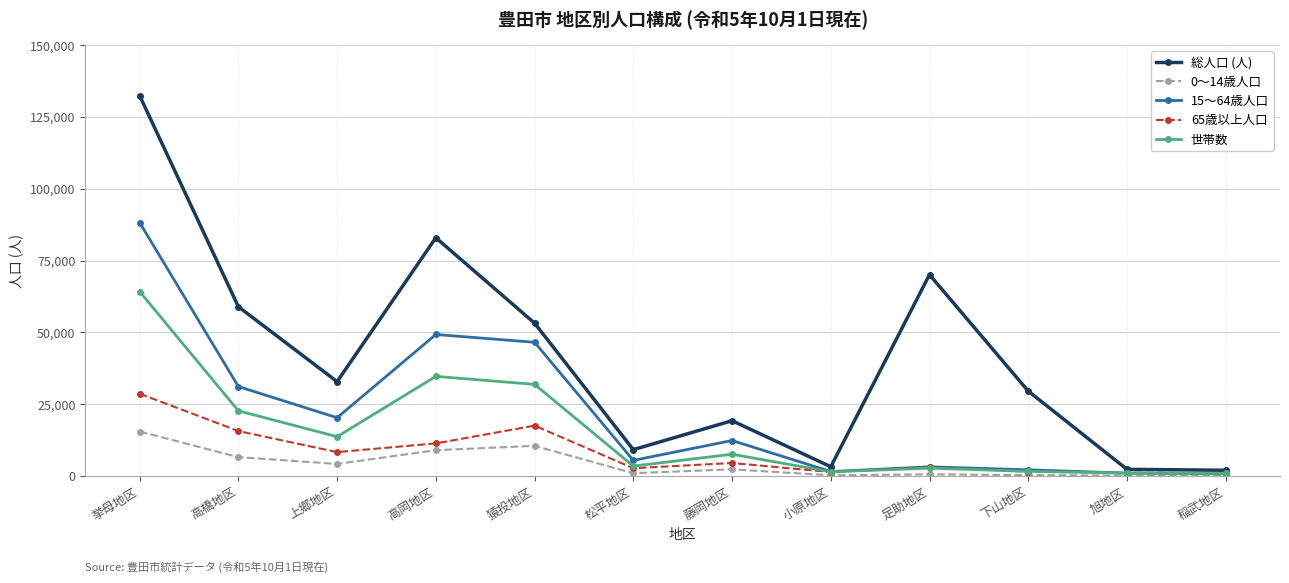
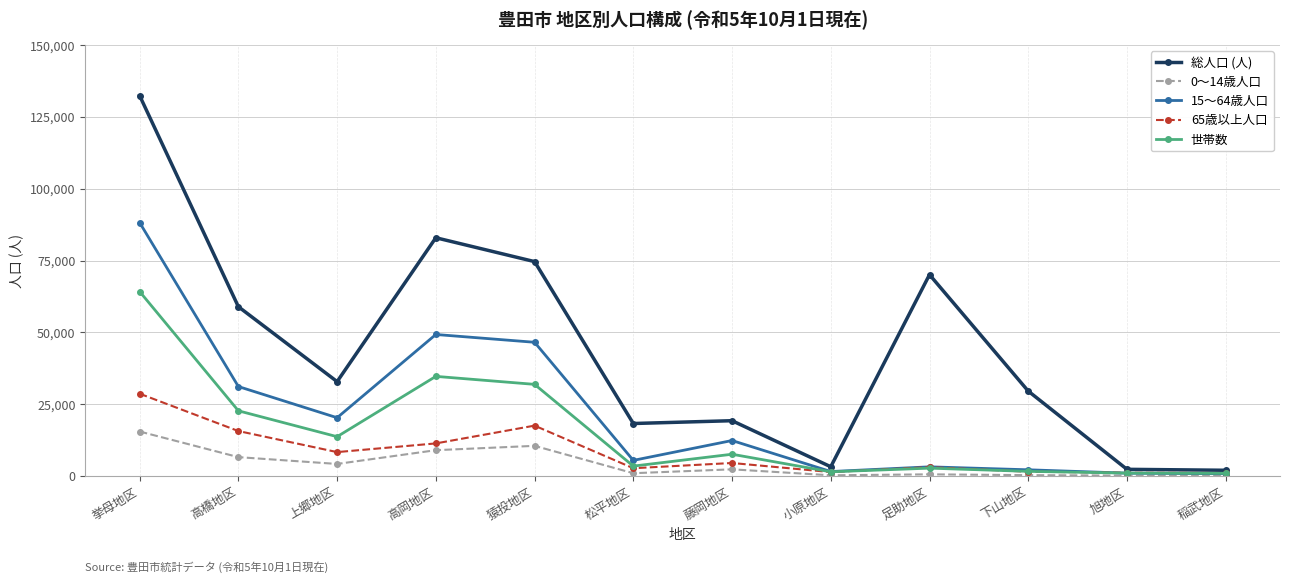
  {
    "総人口 (人)": {
      "挙母地区": "132,000",
      "高橋地区": "59,000",
      "上郷地区": "33,000",
      "高岡地区": "83,000",
-     "猿投地区": "53,000",
-     "松平地区": "9,000",
+     "猿投地区": "75,000",
+     "松平地区": "18,000",
      "藤岡地区": "19,000",
      "小原地区": "3,000",
      "足助地区": "70,000",
      "下山地区": "30,000",
      "旭地区": "2,000",
      "稲武地区": "2,000"
    },
    "0〜14歳人口": {
      "挙母地区": "16,000",
      "高橋地区": "7,000",
      "上郷地区": "4,000",
      "高岡地区": "9,000",
      "猿投地区": "11,000",
      "松平地区": "1,000",
      "藤岡地区": "2,000",
      "小原地区": "0",
      "足助地区": "1,000",
      "下山地区": "0"
    },
    "15〜64歳人口": {
      "挙母地区": "88,000",
      "高橋地区": "31,000",
      "上郷地区": "20,000",
      "高岡地区": "49,000",
      "猿投地区": "47,000",
      "松平地区": "5,000",
      "藤岡地区": "12,000"
    },
    "65歳以上人口": {
      "挙母地区": "29,000",
      "高橋地区": "16,000",
      "上郷地区": "8,000",
      "高岡地区": "11,000",
      "猿投地区": "18,000",
      "藤岡地区": "5,000"
    },
    "世帯数": {
      "挙母地区": "64,000",
      "高橋地区": "23,000",
      "上郷地区": "14,000",
      "高岡地区": "35,000",
      "猿投地区": "32,000",
      "藤岡地区": "8,000"
    }
  }
